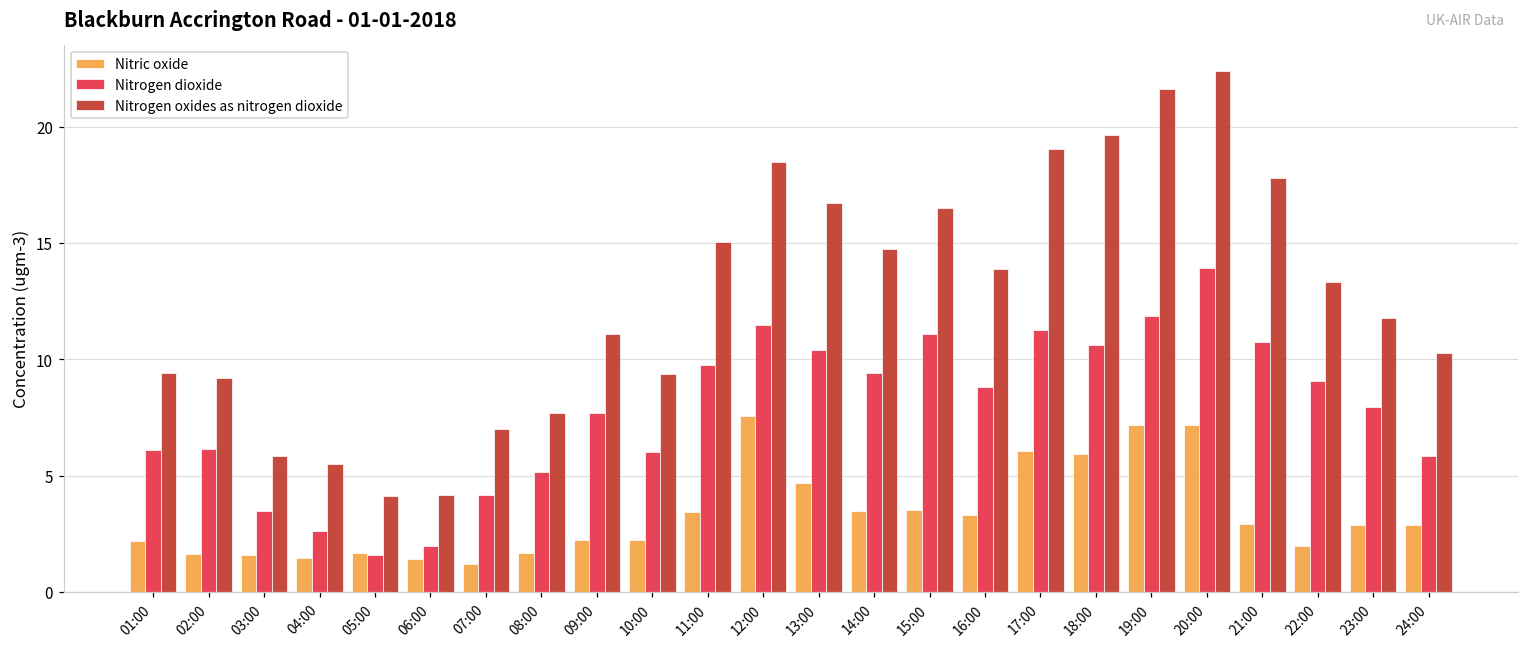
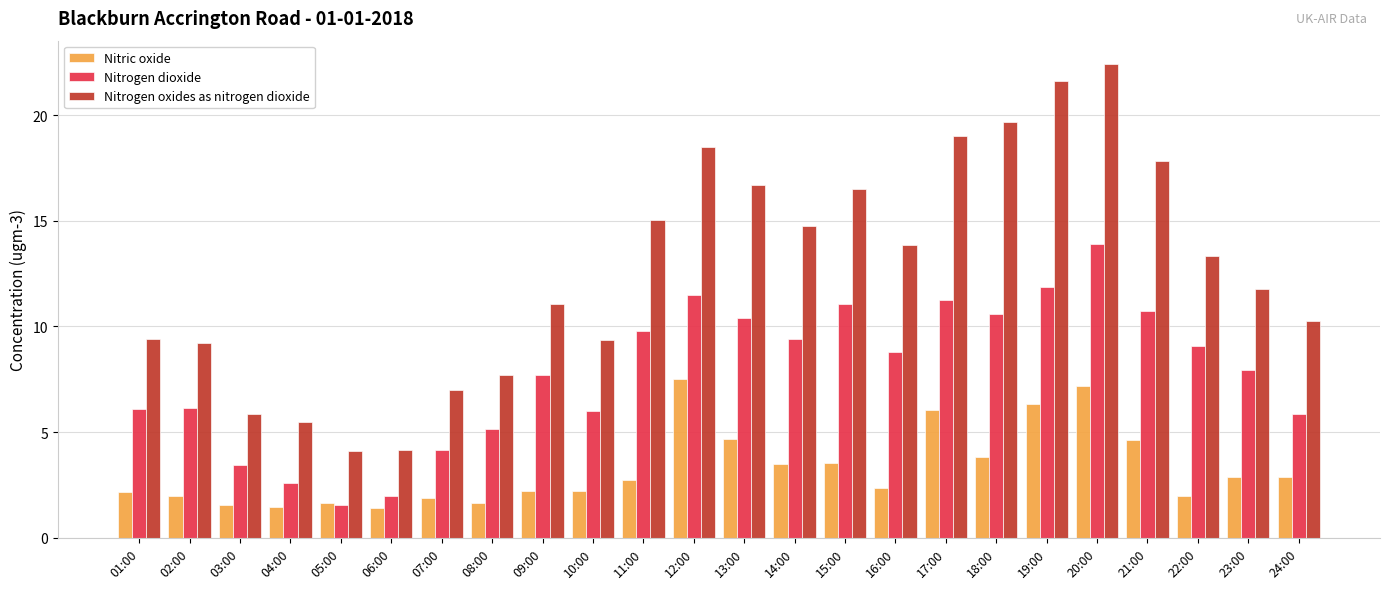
  {
    "Nitric oxide": {
      "01:00": 2.2,
-     "02:00": 1.6,
+     "02:00": 2.0,
      "03:00": 1.6,
      "04:00": 1.5,
      "05:00": 1.7,
      "06:00": 1.4,
-     "07:00": 1.2,
+     "07:00": 1.9,
      "08:00": 1.7,
      "09:00": 2.2,
      "10:00": 2.2,
-     "11:00": 3.4,
+     "11:00": 2.7,
      "12:00": 7.5,
      "13:00": 4.7,
      "14:00": 3.5,
      "15:00": 3.5,
-     "16:00": 3.3,
+     "16:00": 2.4,
      "17:00": 6.1,
-     "18:00": 5.9,
-     "19:00": 7.2,
+     "18:00": 3.8,
+     "19:00": 6.3,
      "20:00": 7.2,
-     "21:00": 2.9,
+     "21:00": 4.6,
      "22:00": 2.0,
      "23:00": 2.9,
      "24:00": 2.9
    }
  }
